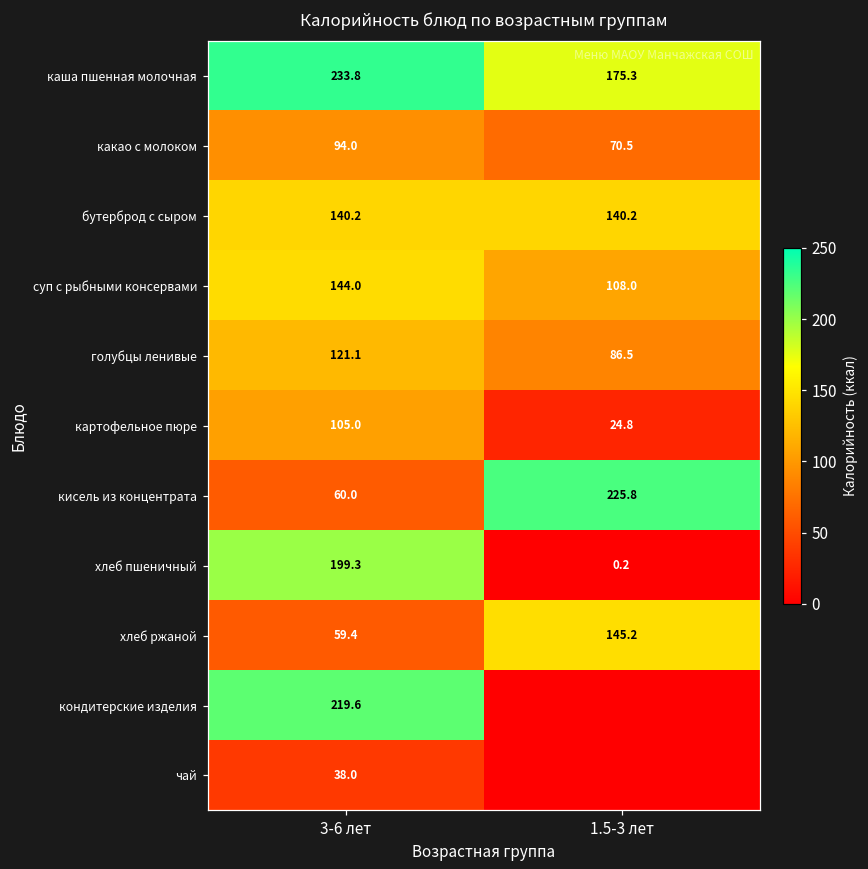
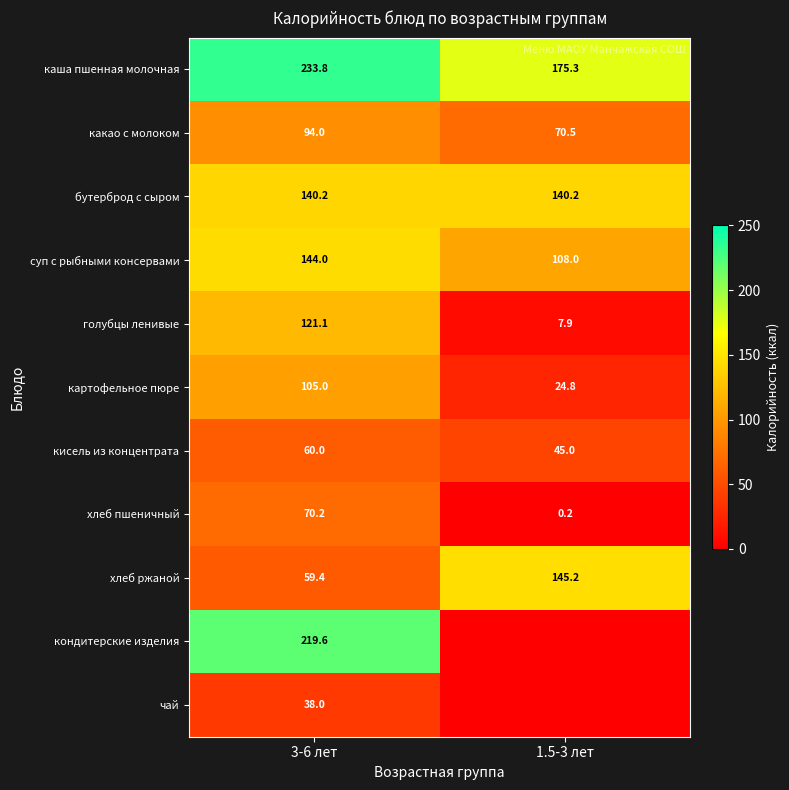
  {
    "каша пшенная молочная": {
      "3-6 лет": 233.8
    },
    "какао с молоком": {
      "3-6 лет": 94.0,
      "1.5-3 лет": 70.5
    },
    "бутерброд с сыром": {
      "3-6 лет": 140.2,
      "1.5-3 лет": 140.2
    },
    "суп с рыбными консервами": {
      "3-6 лет": 144.0,
      "1.5-3 лет": 108.0
    },
    "голубцы ленивые": {
      "3-6 лет": 121.1,
-     "1.5-3 лет": 86.5
+     "1.5-3 лет": 7.9
    },
    "картофельное пюре": {
      "3-6 лет": 105.0,
      "1.5-3 лет": 24.8
    },
    "кисель из концентрата": {
      "3-6 лет": 60.0,
-     "1.5-3 лет": 225.8
+     "1.5-3 лет": 45.0
    },
    "хлеб пшеничный": {
-     "3-6 лет": 199.3,
+     "3-6 лет": 70.2,
      "1.5-3 лет": 0.2
    },
    "хлеб ржаной": {
      "3-6 лет": 59.4,
      "1.5-3 лет": 145.2
    },
    "кондитерские изделия": {
      "3-6 лет": 219.6
    },
    "чай": {
      "3-6 лет": 38.0
    }
  }
